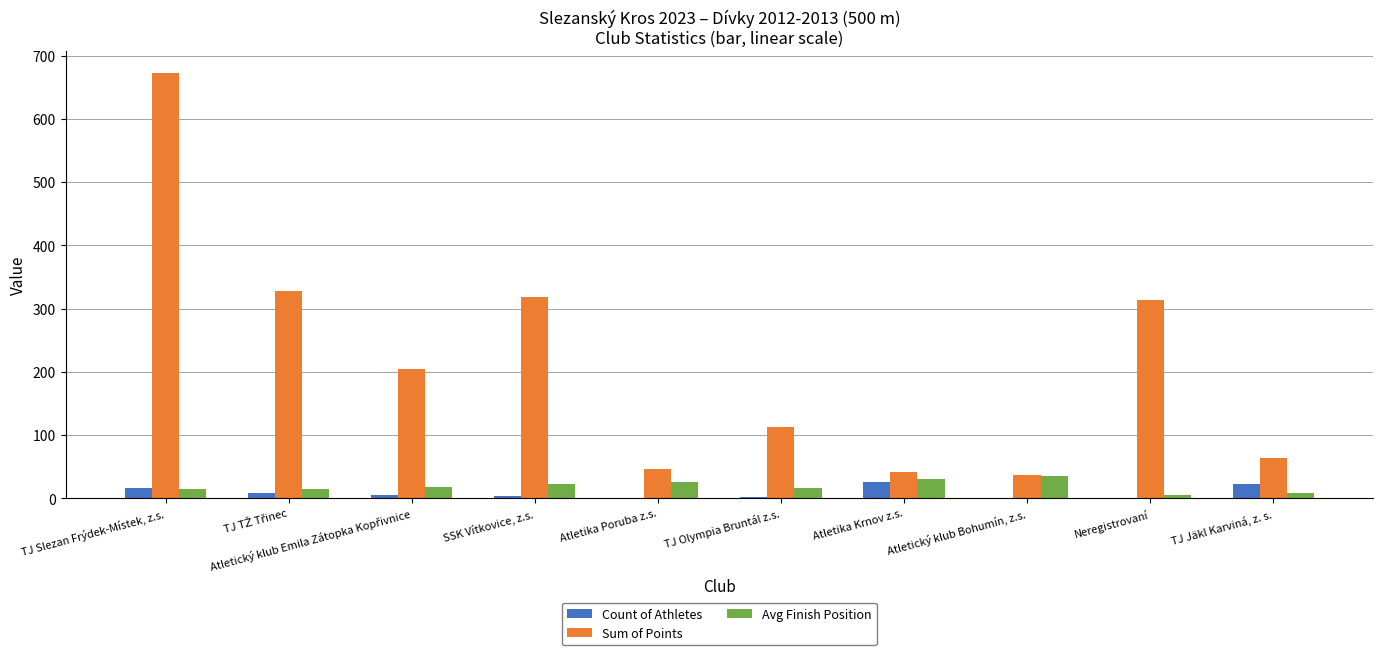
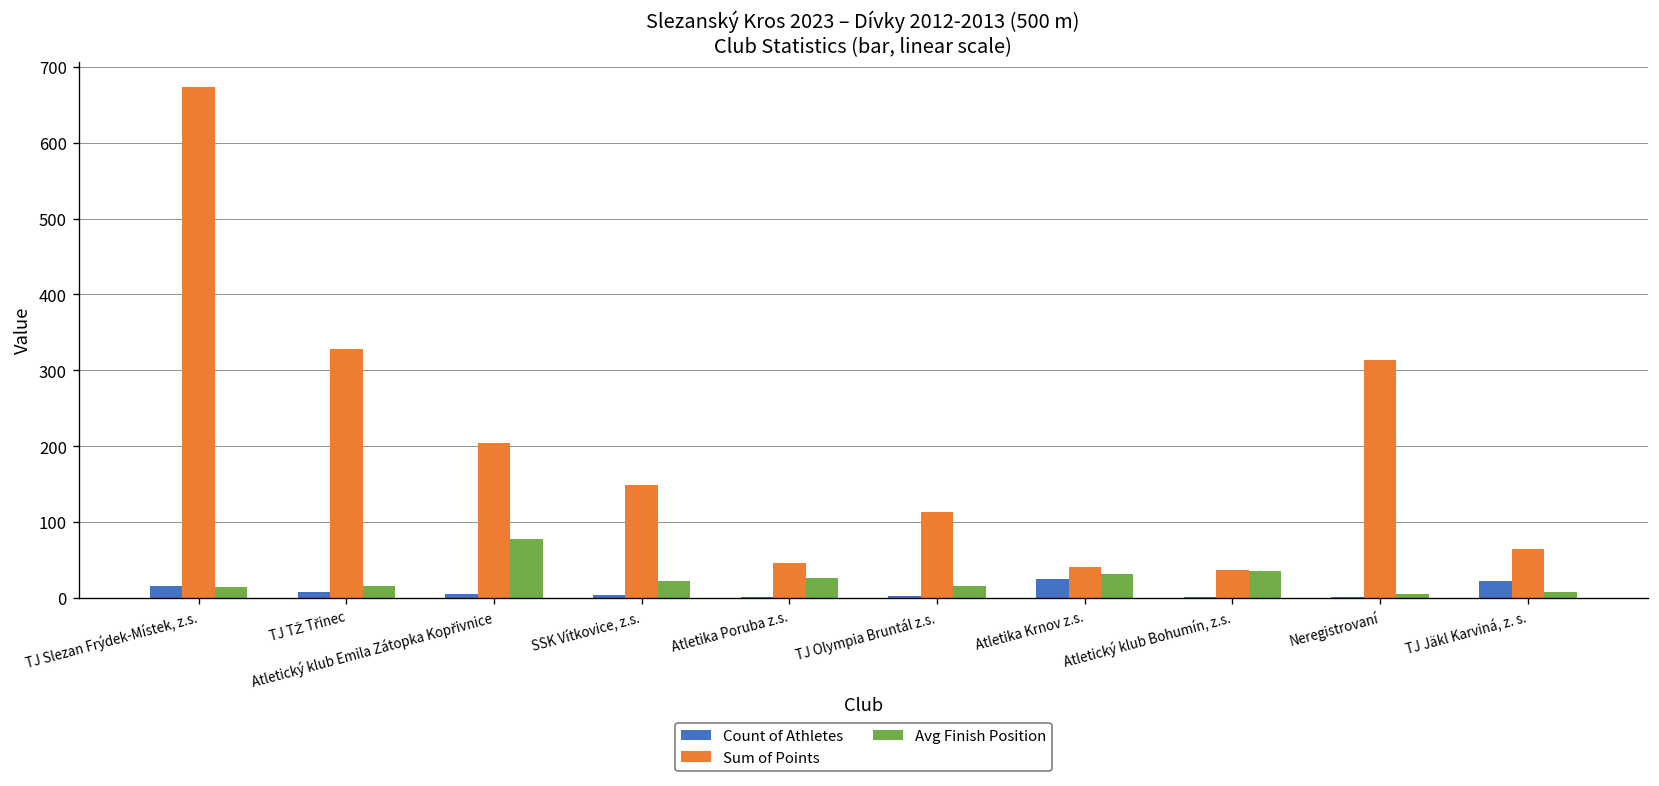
  {
    "Count of Athletes": {
      "TJ Slezan Frýdek-Místek, z.s.": 20,
      "TJ TŽ Třinec": 10,
      "Atletický klub Emila Zátopka Kopřivnice": 10,
      "SSK Vítkovice, z.s.": 0,
      "Atletika Krnov z.s.": 30,
      "TJ Jäkl Karviná, z. s.": 20
    },
    "Sum of Points": {
      "TJ Slezan Frýdek-Místek, z.s.": 670,
      "TJ TŽ Třinec": 330,
      "Atletický klub Emila Zátopka Kopřivnice": 200,
-     "SSK Vítkovice, z.s.": 320,
+     "SSK Vítkovice, z.s.": 150,
      "Atletika Poruba z.s.": 50,
      "TJ Olympia Bruntál z.s.": 110,
      "Atletika Krnov z.s.": 40,
      "Atletický klub Bohumín, z.s.": 40,
      "Neregistrovaní": 310,
      "TJ Jäkl Karviná, z. s.": 60
    },
    "Avg Finish Position": {
      "TJ Slezan Frýdek-Místek, z.s.": 10,
      "TJ TŽ Třinec": 20,
-     "Atletický klub Emila Zátopka Kopřivnice": 20,
+     "Atletický klub Emila Zátopka Kopřivnice": 80,
      "SSK Vítkovice, z.s.": 20,
      "Atletika Poruba z.s.": 30,
      "TJ Olympia Bruntál z.s.": 20,
      "Atletika Krnov z.s.": 30,
      "Atletický klub Bohumín, z.s.": 40,
      "Neregistrovaní": 10,
      "TJ Jäkl Karviná, z. s.": 10
    }
  }
